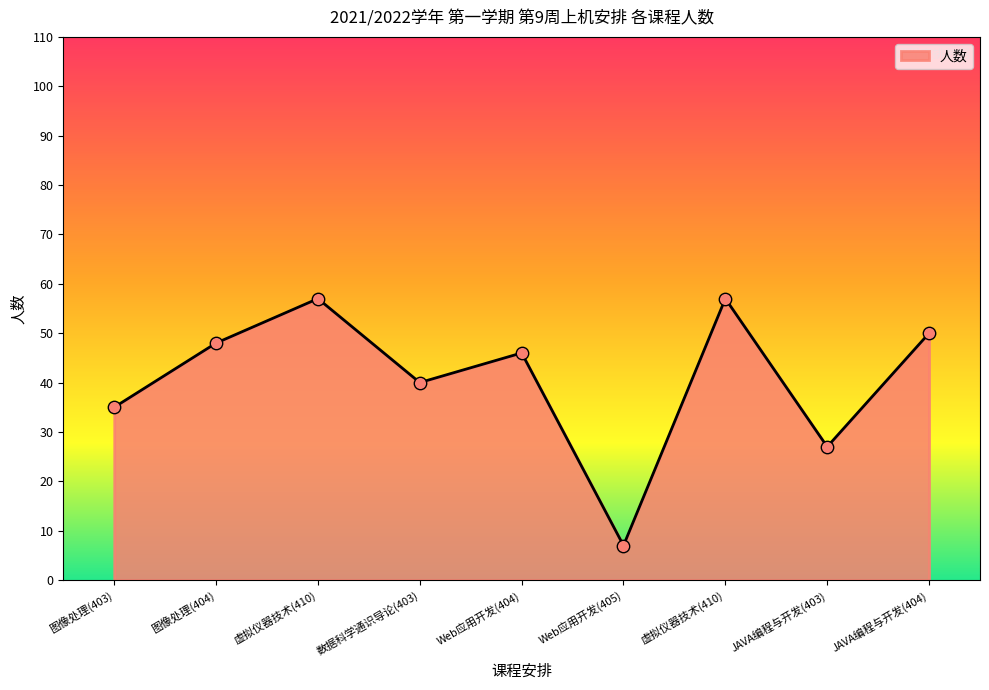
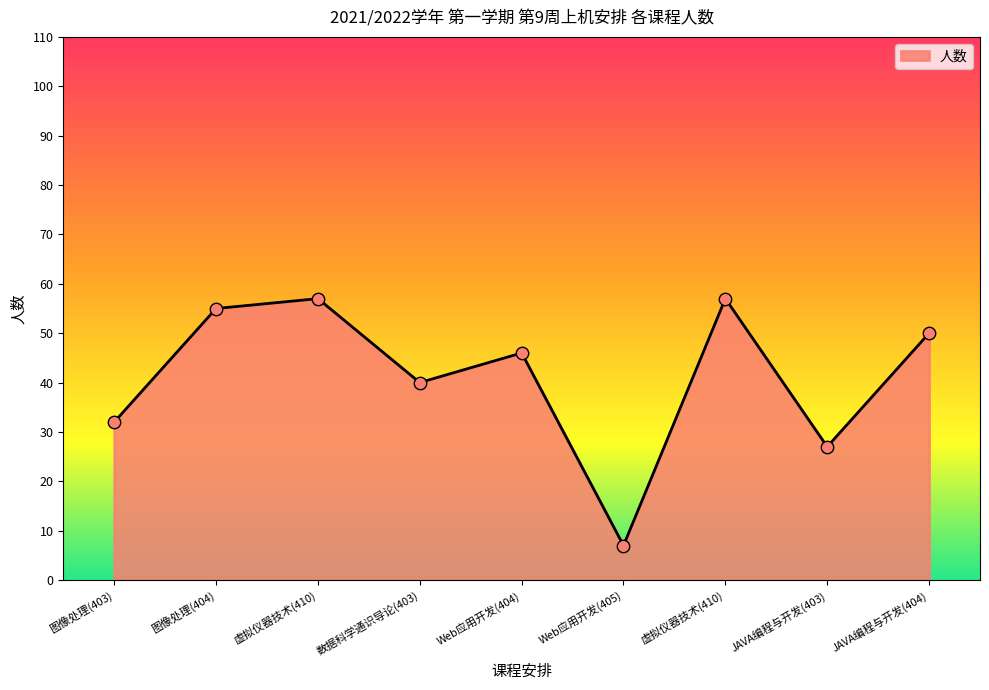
  {
-   "图像处理(403)": 35,
-   "图像处理(404)": 48,
+   "图像处理(403)": 32,
+   "图像处理(404)": 55,
    "数据科学通识导论(403)": 40,
    "Web应用开发(404)": 46,
    "Web应用开发(405)": 7,
    "JAVA编程与开发(403)": 27,
    "JAVA编程与开发(404)": 50
  }
